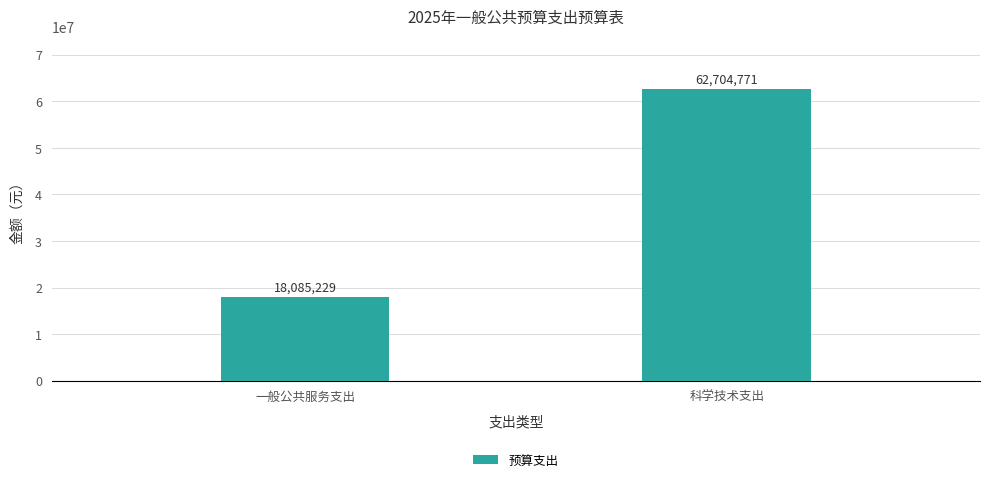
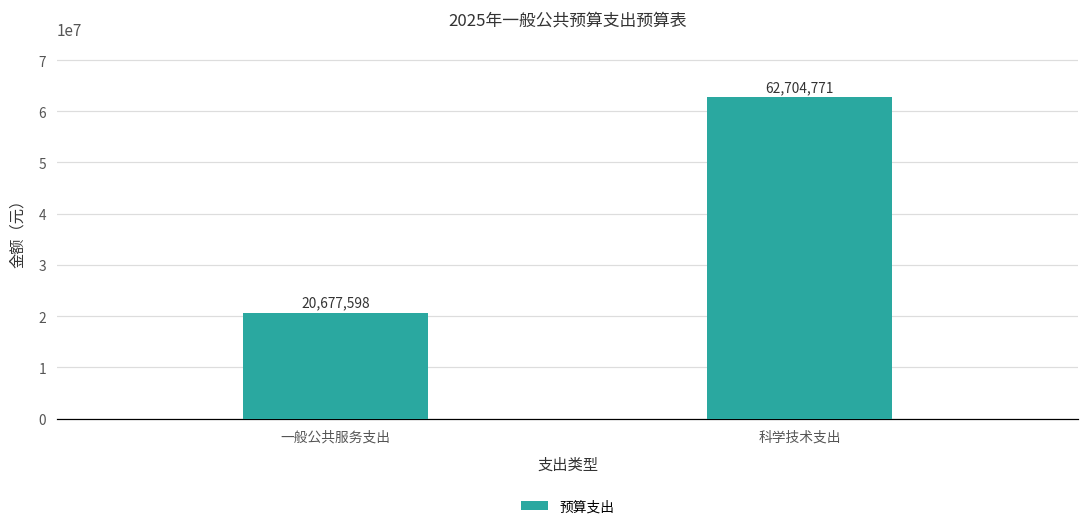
  {
-   "一般公共服务支出": "18,085,229",
+   "一般公共服务支出": "20,677,598",
    "科学技术支出": "62,704,771"
  }
